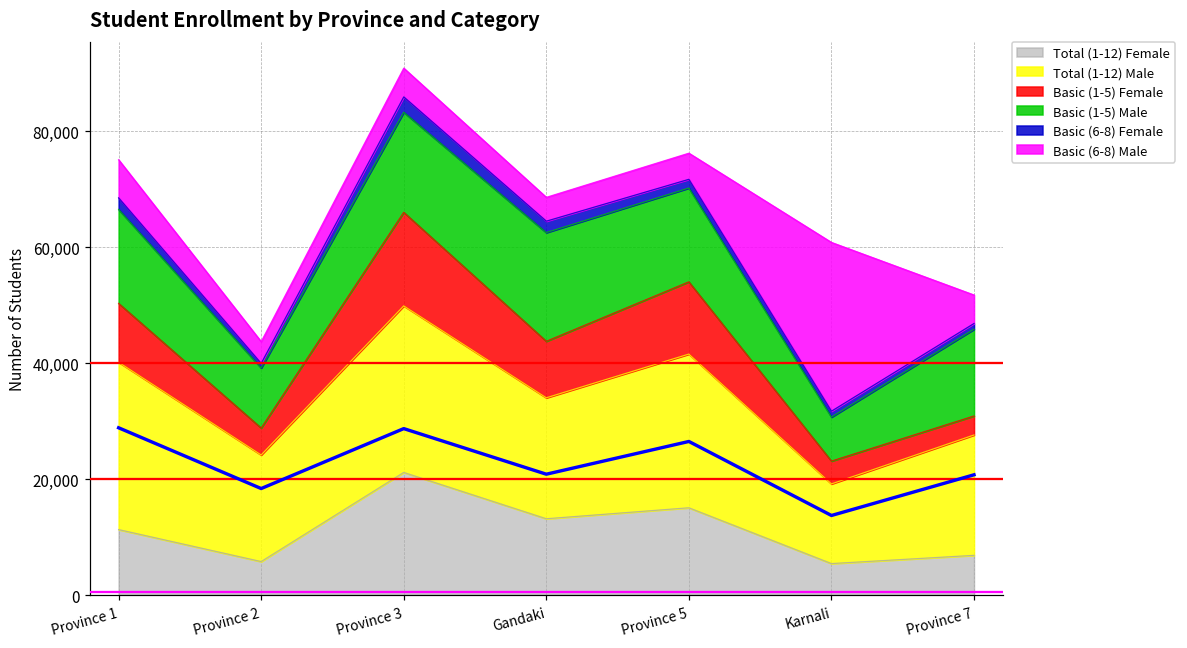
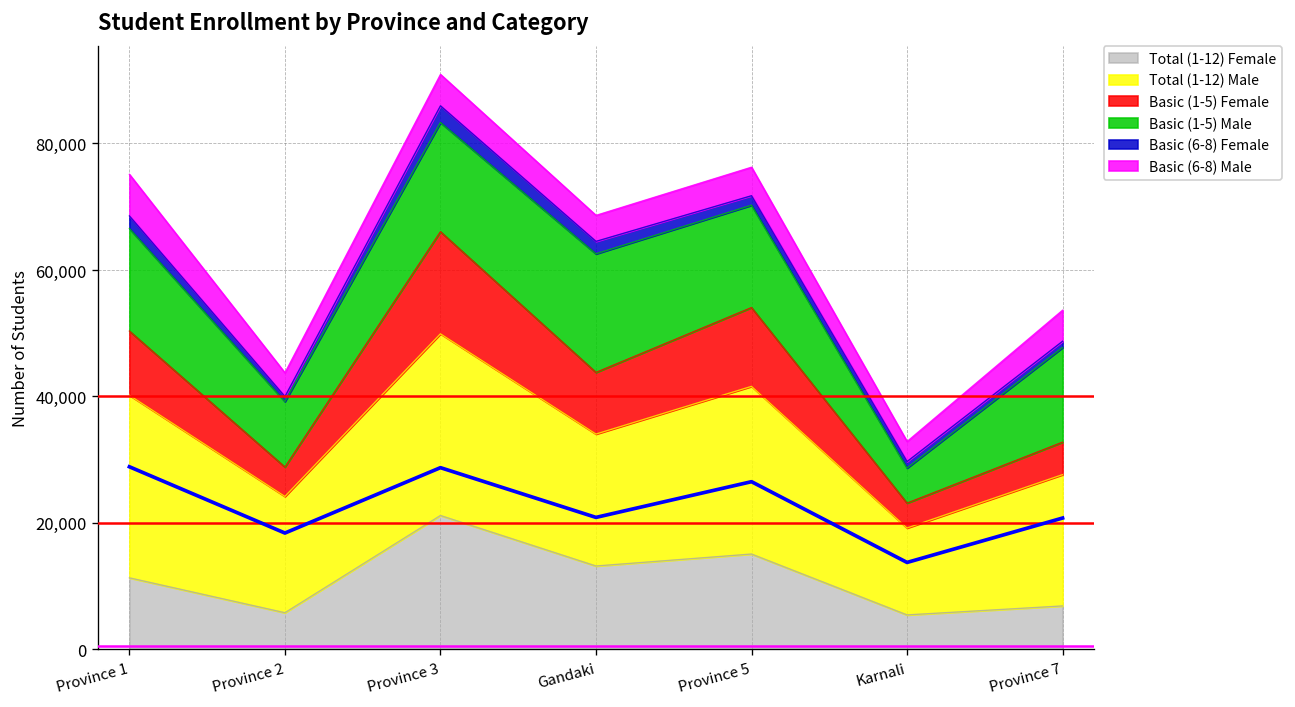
  {
    "Total (1-12) Female": {
      "Province 1": "11,000",
      "Province 2": "6,000",
      "Province 3": "21,000",
      "Gandaki": "13,000",
      "Province 5": "15,000",
      "Karnali": "5,000",
      "Province 7": "7,000"
    },
    "Total (1-12) Male": {
      "Province 1": "29,000",
      "Province 2": "18,000",
      "Province 3": "29,000",
      "Gandaki": "21,000",
      "Province 5": "27,000",
      "Karnali": "14,000",
      "Province 7": "21,000"
    },
    "Basic (1-5) Female": {
      "Province 1": "10,000",
      "Province 2": "5,000",
      "Province 3": "16,000",
      "Gandaki": "10,000",
      "Province 5": "12,000",
      "Karnali": "4,000",
-     "Province 7": "3,000"
+     "Province 7": "5,000"
    },
    "Basic (1-5) Male": {
      "Province 1": "16,000",
      "Province 2": "10,000",
      "Province 3": "17,000",
      "Gandaki": "19,000",
      "Province 5": "16,000",
-     "Karnali": "8,000",
+     "Karnali": "6,000",
      "Province 7": "15,000"
    },
    "Basic (6-8) Male": {
      "Province 1": "7,000",
      "Province 2": "4,000",
      "Province 3": "5,000",
      "Gandaki": "4,000",
      "Province 5": "5,000",
-     "Karnali": "29,000",
+     "Karnali": "3,000",
      "Province 7": "5,000"
    }
  }
